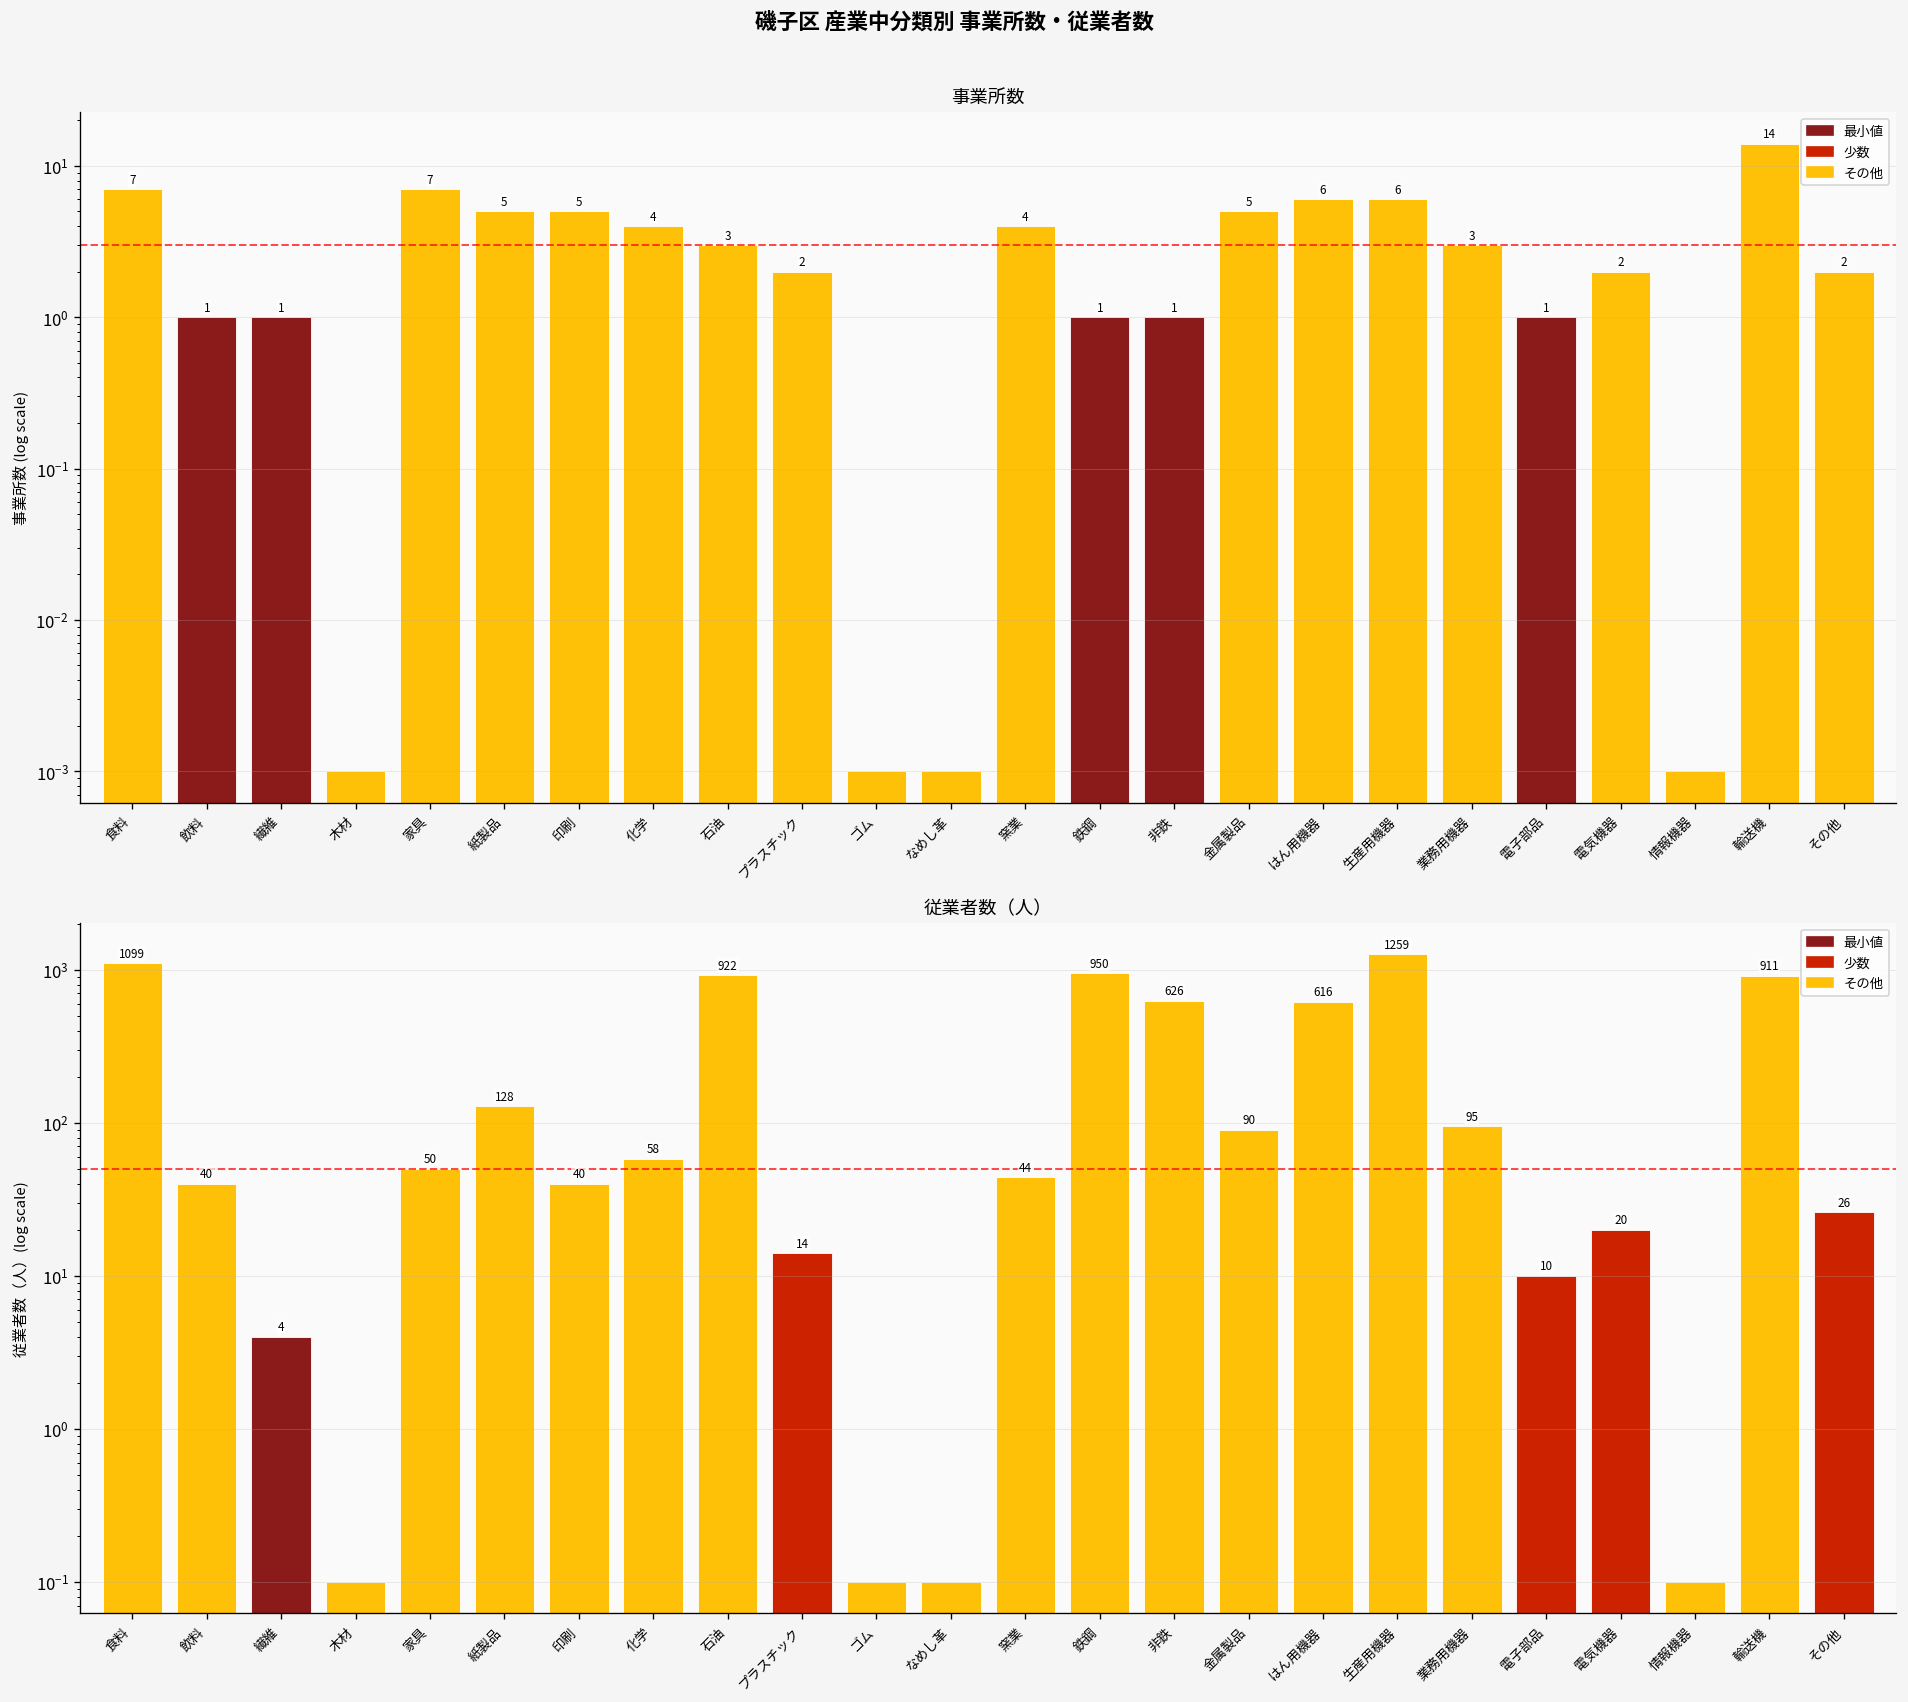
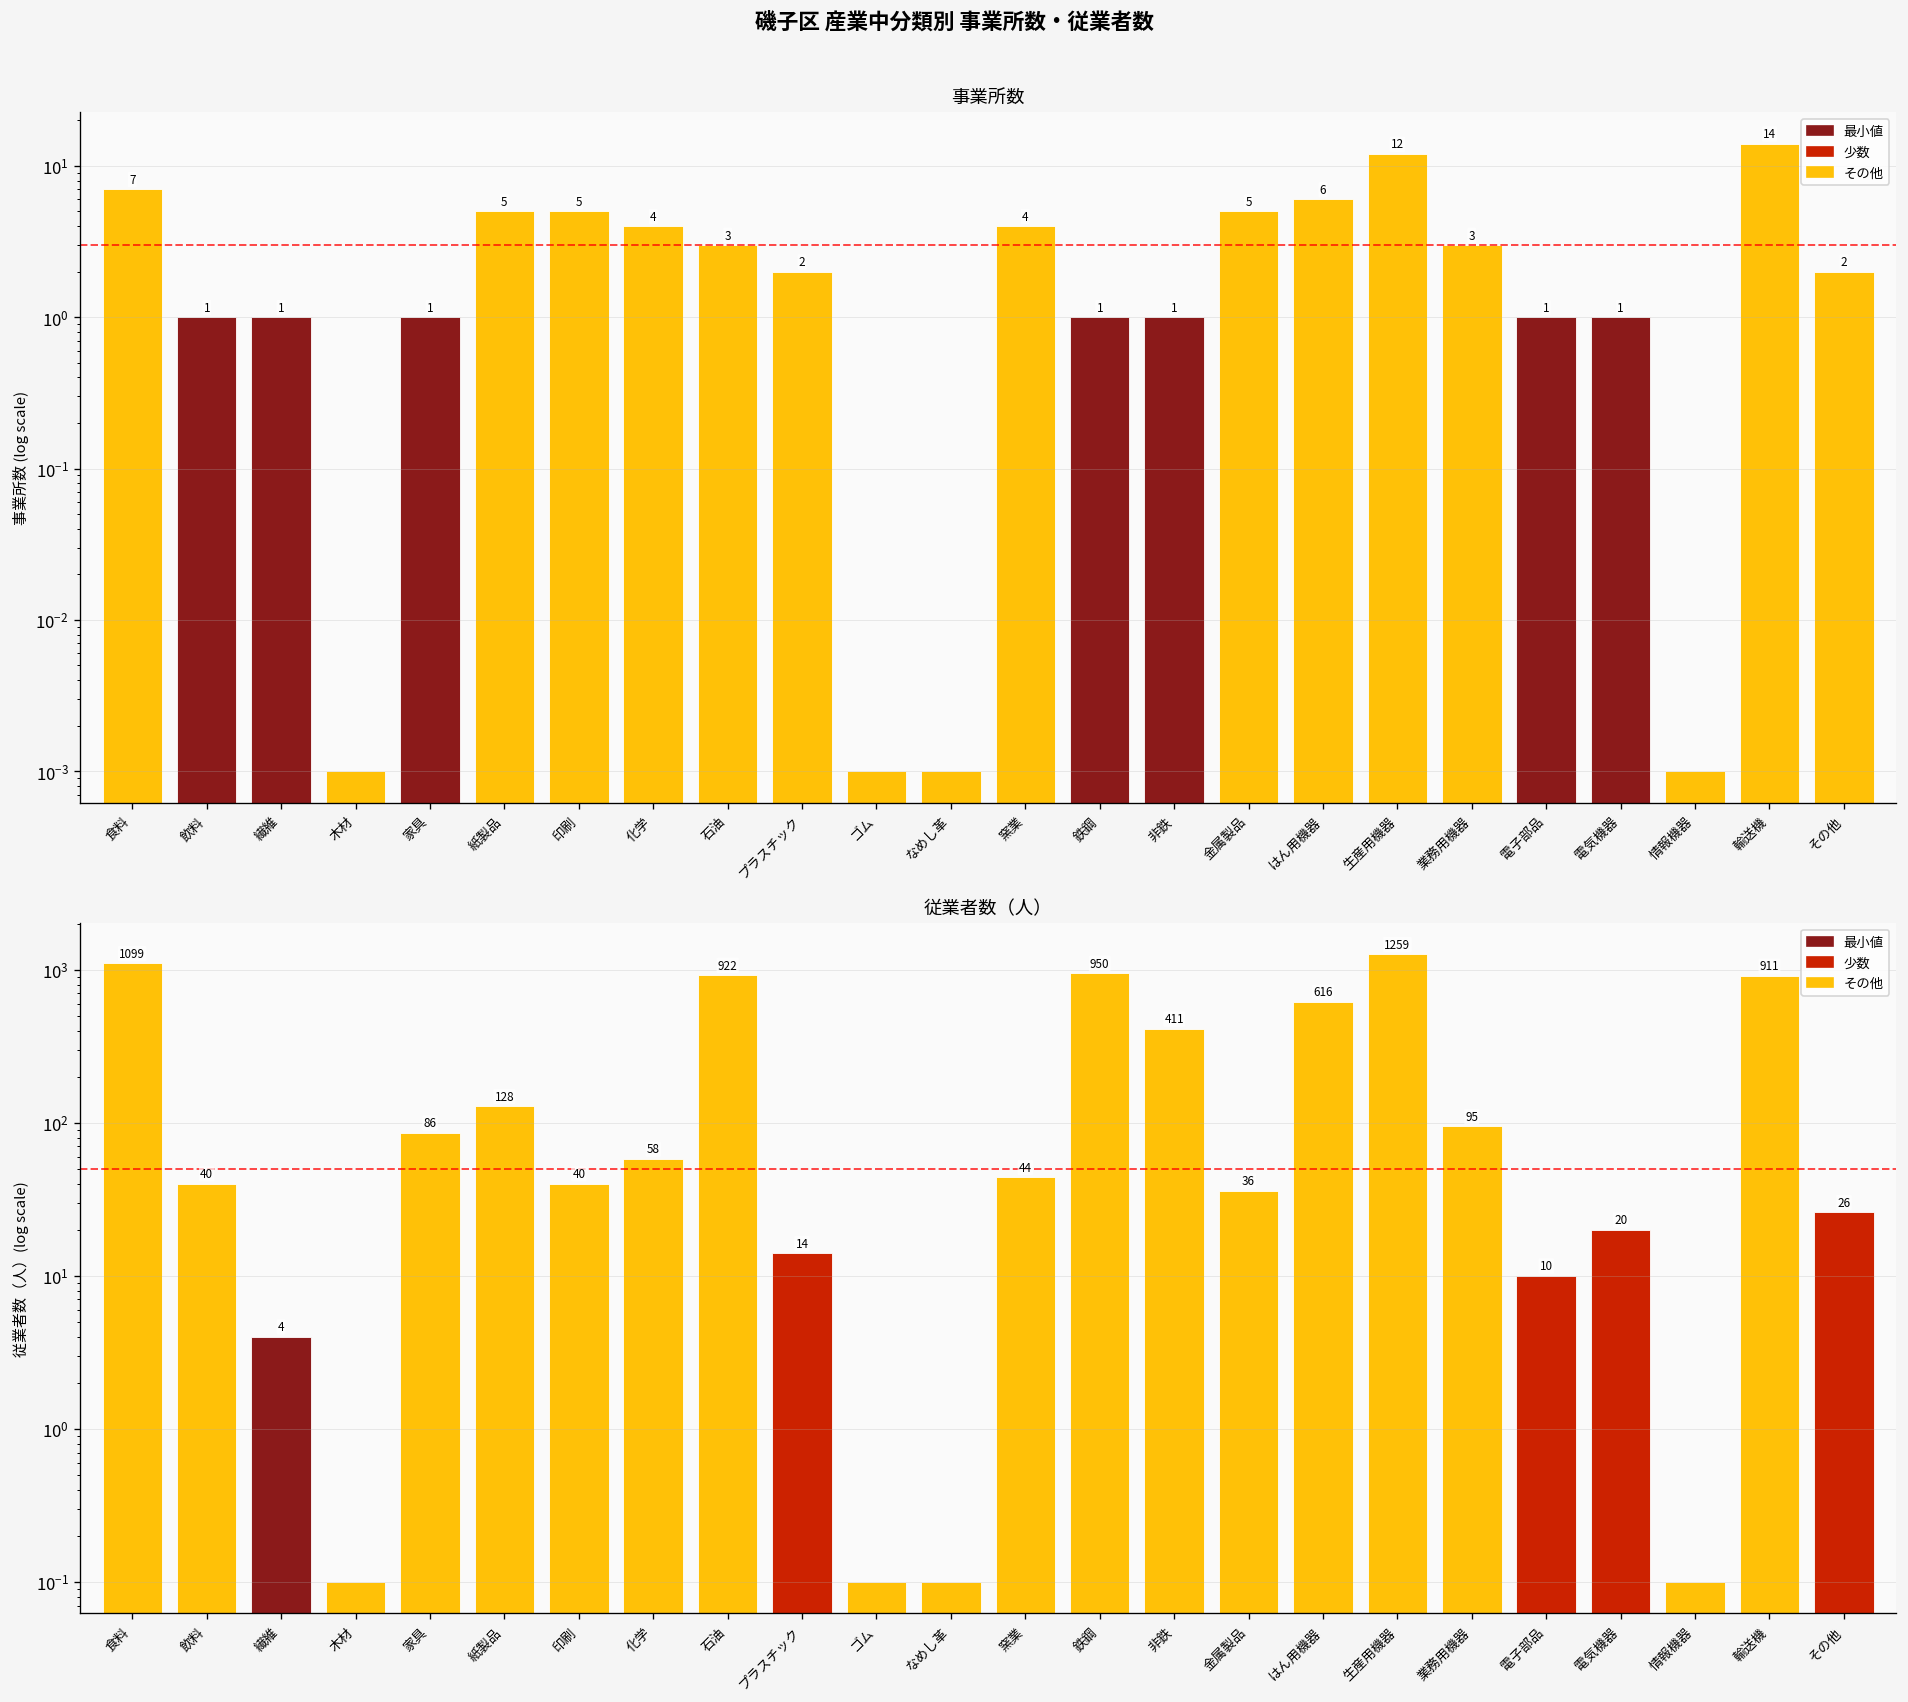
  {
    "事業所数": {
-     "家具": 7,
-     "生産用機器": 6,
-     "電気機器": 2
+     "家具": 1,
+     "生産用機器": 12,
+     "電気機器": 1
    },
    "従業者数（人）": {
-     "家具": 50,
-     "非鉄": 626,
-     "金属製品": 90
+     "家具": 86,
+     "非鉄": 411,
+     "金属製品": 36
    }
  }
